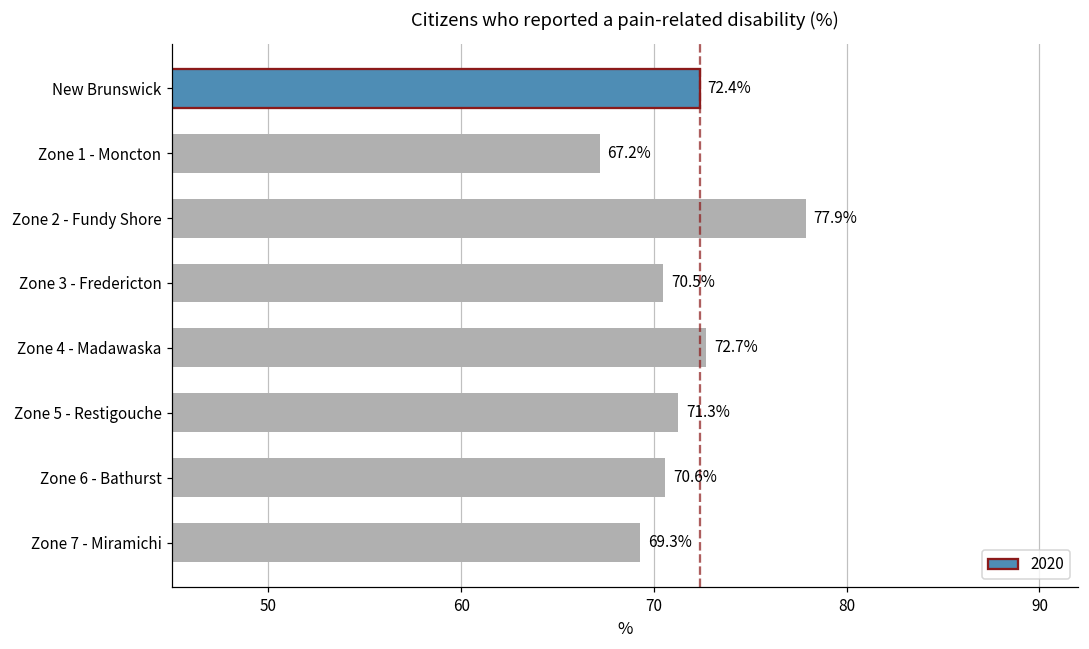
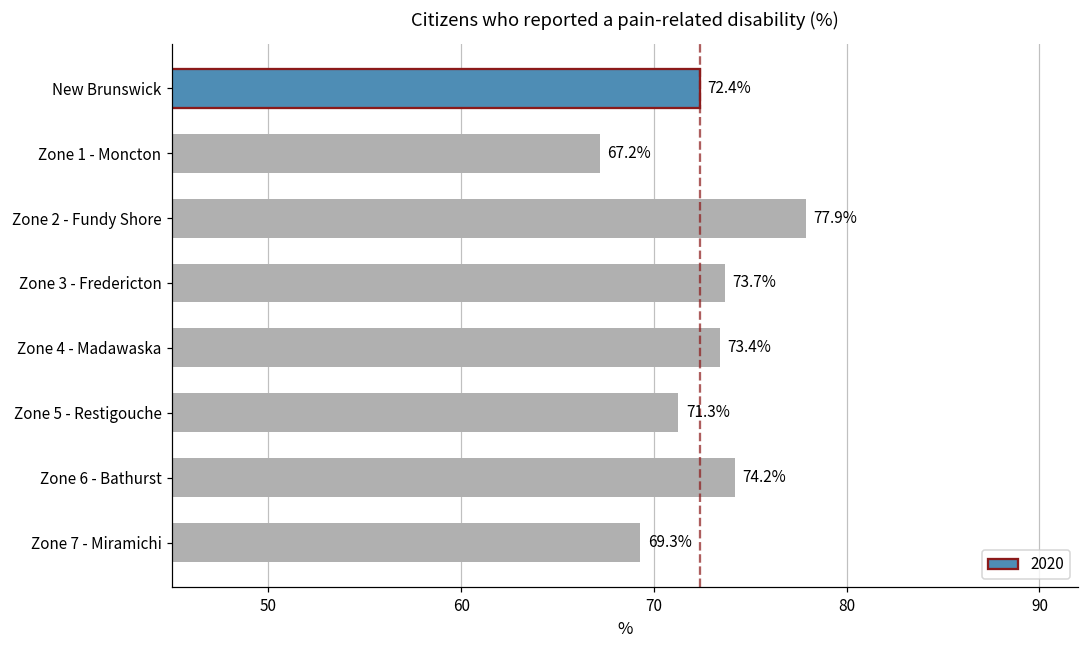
  {
    "New Brunswick": "72.4%",
    "Zone 1 - Moncton": "67.2%",
    "Zone 2 - Fundy Shore": "77.9%",
-   "Zone 3 - Fredericton": "70.5%",
-   "Zone 4 - Madawaska": "72.7%",
+   "Zone 3 - Fredericton": "73.7%",
+   "Zone 4 - Madawaska": "73.4%",
    "Zone 5 - Restigouche": "71.3%",
-   "Zone 6 - Bathurst": "70.6%",
+   "Zone 6 - Bathurst": "74.2%",
    "Zone 7 - Miramichi": "69.3%"
  }
